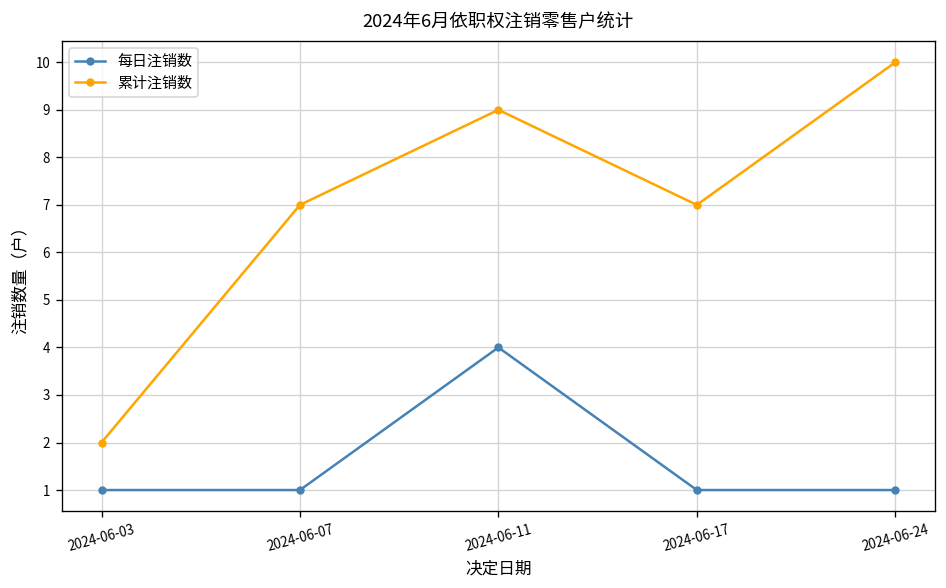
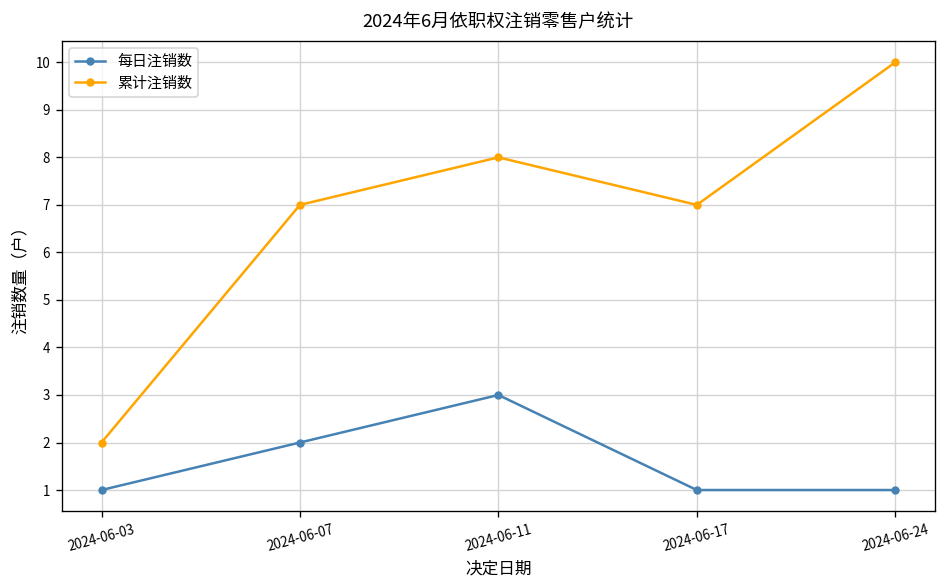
  {
    "每日注销数": {
      "2024-06-03": 1,
-     "2024-06-07": 1,
-     "2024-06-11": 4,
+     "2024-06-07": 2,
+     "2024-06-11": 3,
      "2024-06-17": 1,
      "2024-06-24": 1
    },
    "累计注销数": {
      "2024-06-03": 2,
      "2024-06-07": 7,
-     "2024-06-11": 9,
+     "2024-06-11": 8,
      "2024-06-17": 7,
      "2024-06-24": 10
    }
  }
